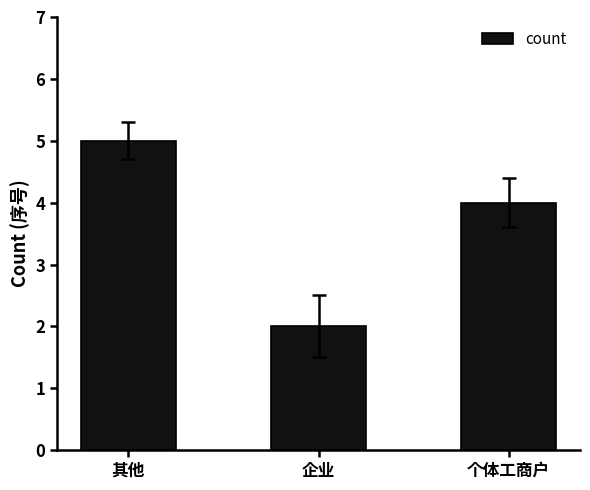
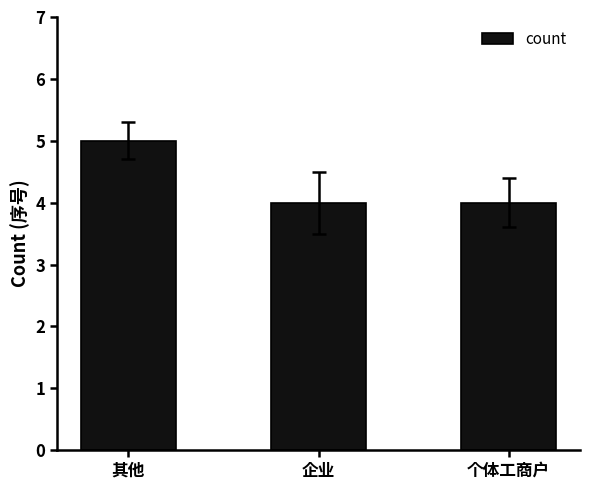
  {
    "count": {
      "其他": 5,
-     "企业": 2,
+     "企业": 4,
      "个体工商户": 4
    }
  }
